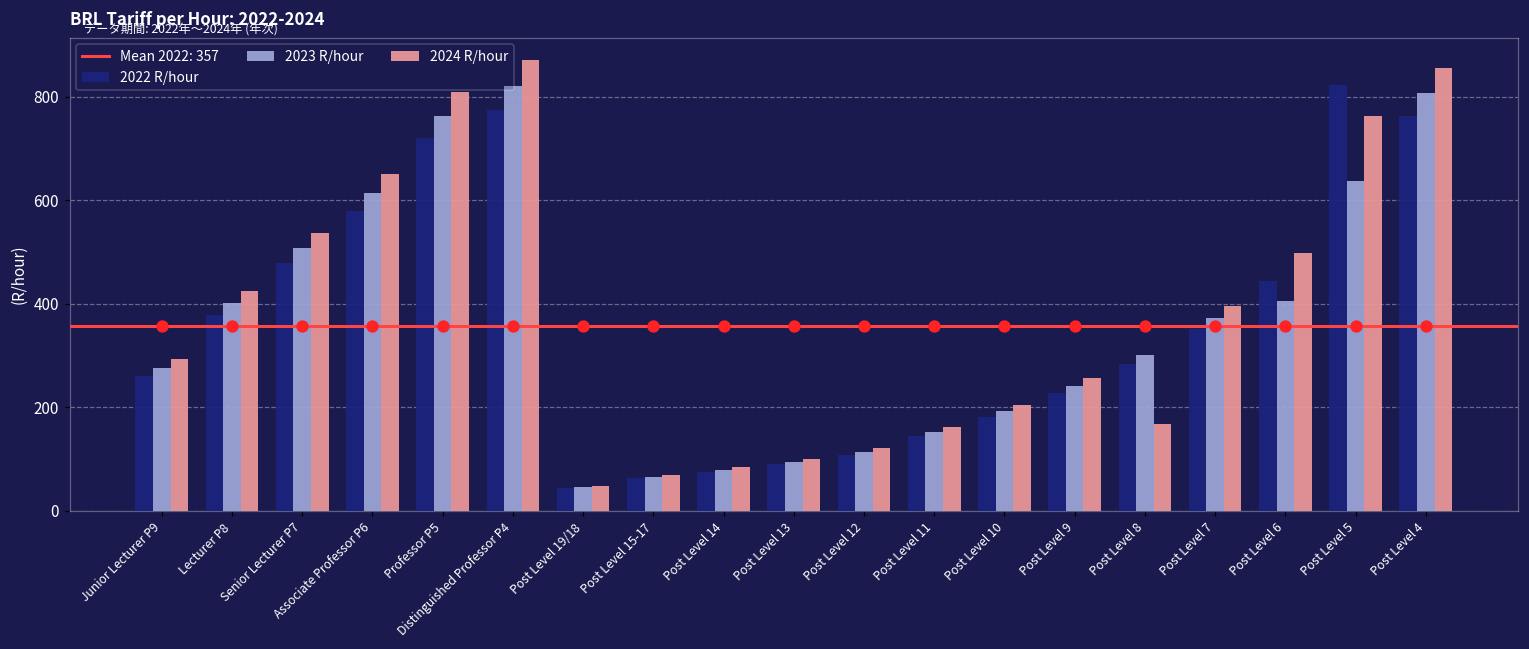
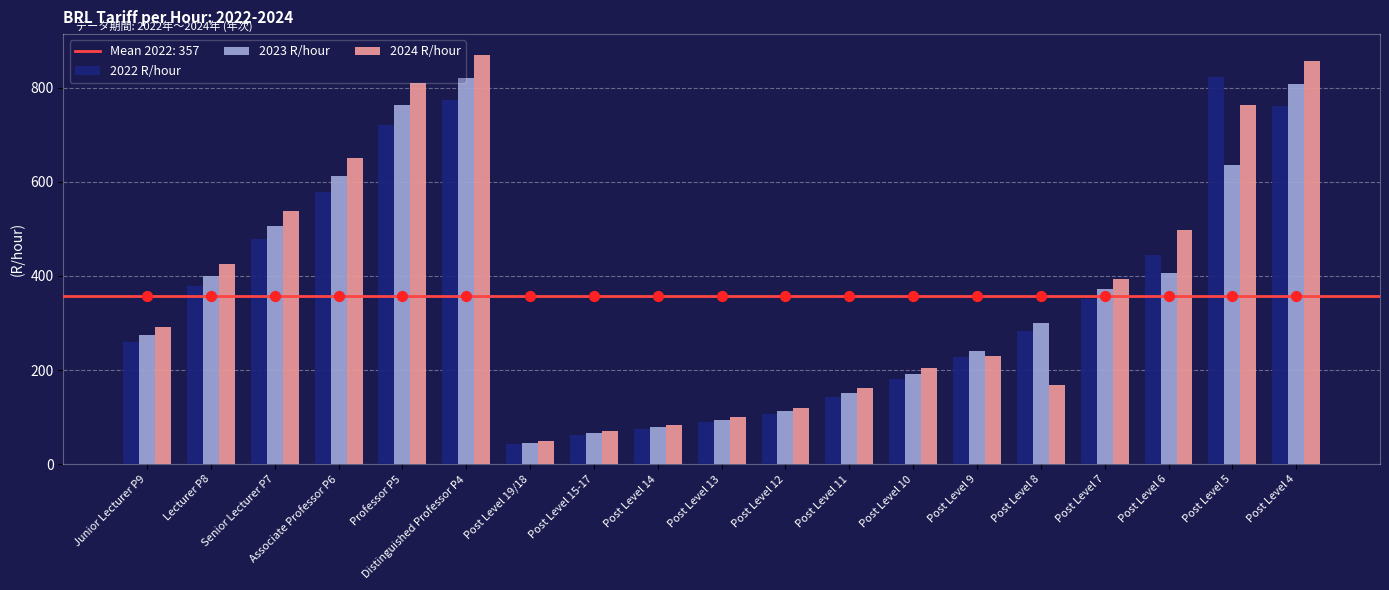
  {
    "2022 R/hour": {
      "Junior Lecturer P9": 260,
      "Lecturer P8": 380,
      "Senior Lecturer P7": 480,
      "Associate Professor P6": 580,
      "Professor P5": 720,
      "Distinguished Professor P4": 770,
      "Post Level 19/18": 40,
      "Post Level 15-17": 60,
      "Post Level 14": 70,
      "Post Level 13": 90,
      "Post Level 12": 110,
      "Post Level 11": 140,
      "Post Level 10": 180,
      "Post Level 9": 230,
      "Post Level 8": 280,
      "Post Level 7": 350,
      "Post Level 6": 440,
      "Post Level 5": 820,
      "Post Level 4": 760
    },
    "2023 R/hour": {
      "Junior Lecturer P9": 280,
      "Lecturer P8": 400,
      "Senior Lecturer P7": 510,
      "Associate Professor P6": 610,
      "Professor P5": 760,
      "Distinguished Professor P4": 820,
      "Post Level 19/18": 50,
      "Post Level 15-17": 70,
      "Post Level 14": 80,
      "Post Level 13": 90,
      "Post Level 12": 110,
      "Post Level 11": 150,
      "Post Level 10": 190,
      "Post Level 9": 240,
      "Post Level 8": 300,
      "Post Level 7": 370,
      "Post Level 6": 410,
      "Post Level 5": 640,
      "Post Level 4": 810
    },
    "2024 R/hour": {
      "Junior Lecturer P9": 290,
      "Lecturer P8": 420,
      "Senior Lecturer P7": 540,
      "Associate Professor P6": 650,
      "Professor P5": 810,
      "Distinguished Professor P4": 870,
      "Post Level 19/18": 50,
      "Post Level 15-17": 70,
      "Post Level 14": 80,
      "Post Level 13": 100,
      "Post Level 12": 120,
      "Post Level 11": 160,
      "Post Level 10": 200,
-     "Post Level 9": 260,
+     "Post Level 9": 230,
      "Post Level 8": 170,
      "Post Level 7": 390,
      "Post Level 6": 500,
      "Post Level 5": 760,
      "Post Level 4": 860
    }
  }
